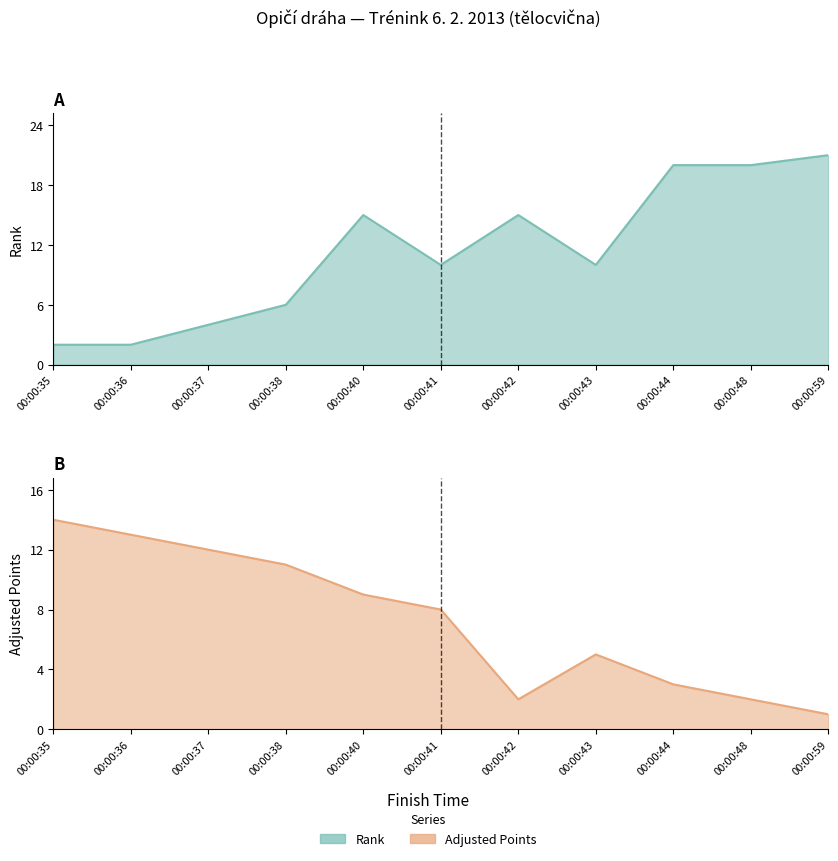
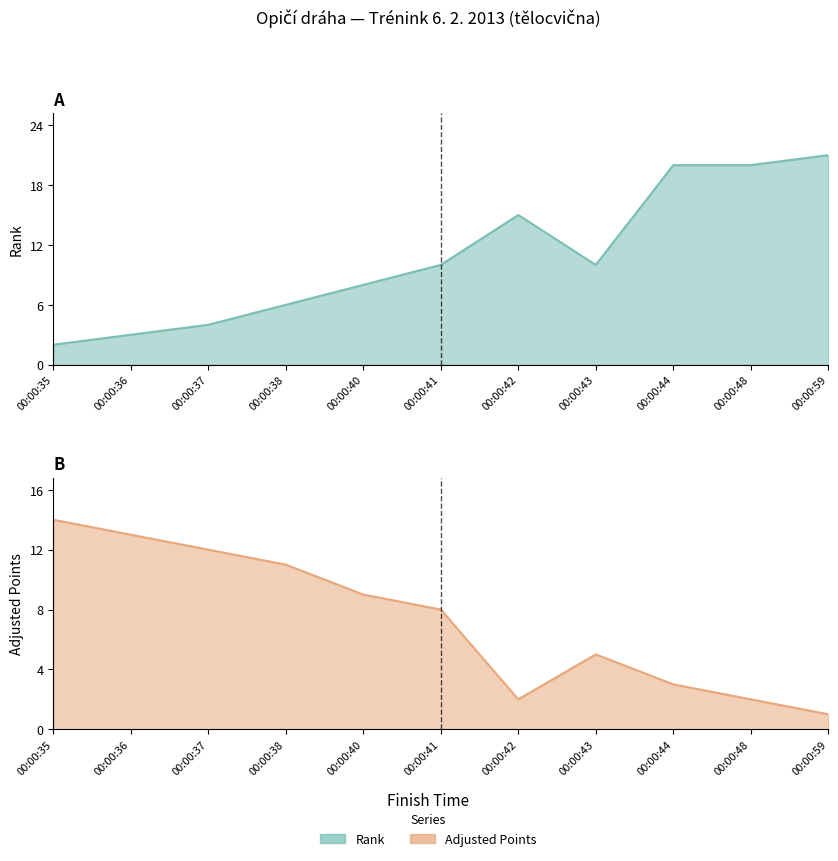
  {
    "A": {
      "00:00:35": 2,
-     "00:00:36": 2,
+     "00:00:36": 3,
      "00:00:37": 4,
      "00:00:38": 6,
-     "00:00:40": 15,
+     "00:00:40": 8,
      "00:00:41": 10,
      "00:00:42": 15,
      "00:00:43": 10,
      "00:00:44": 20,
      "00:00:48": 20,
      "00:00:59": 21
    },
    "B": {
      "00:00:35": 14.0,
      "00:00:36": 13.0,
      "00:00:37": 12.0,
      "00:00:38": 11.0,
      "00:00:40": 9.0,
      "00:00:41": 8.0,
      "00:00:42": 2.0,
      "00:00:43": 5.0,
      "00:00:44": 3.0,
      "00:00:48": 2.0,
      "00:00:59": 1.0
    }
  }
